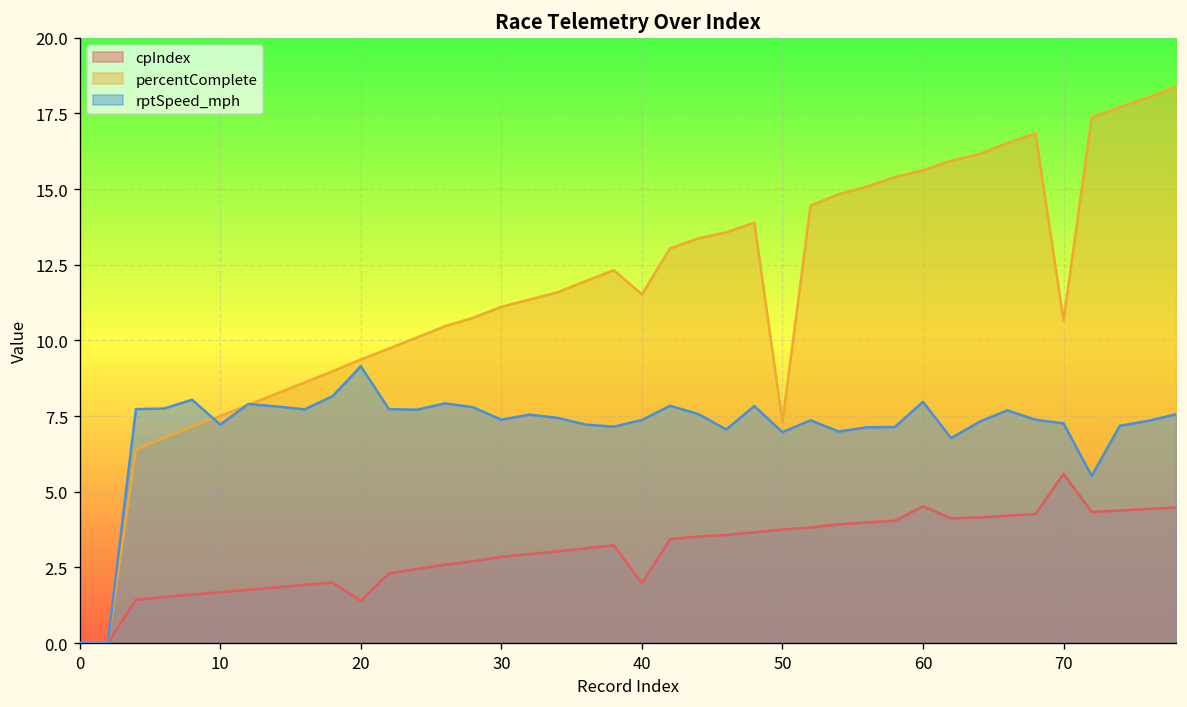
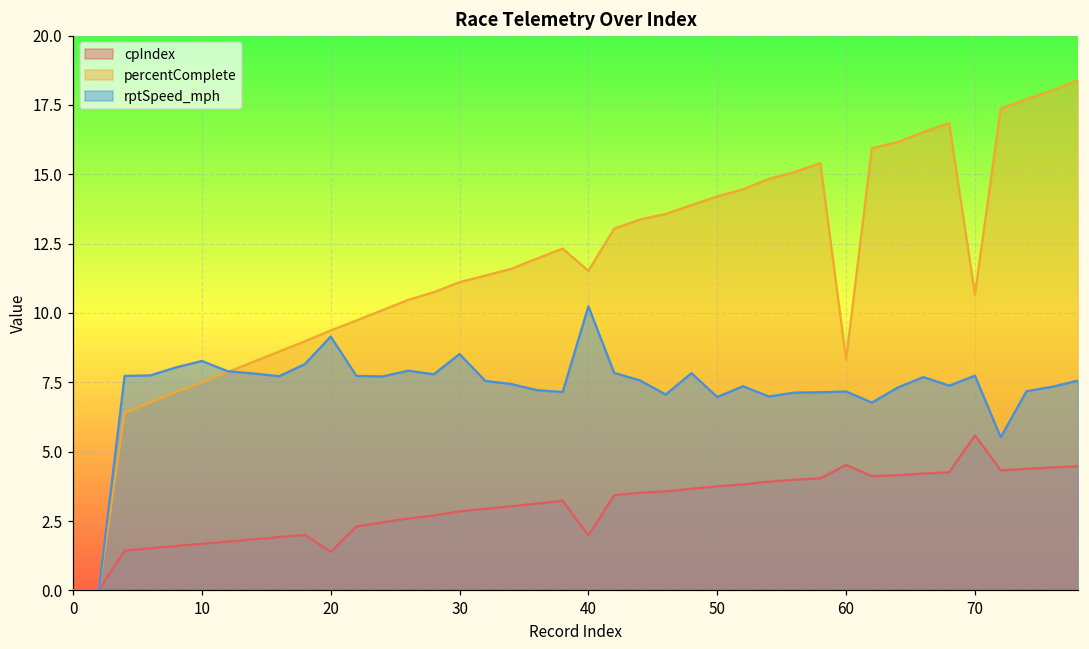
  {
    "cpIndex": {
      "10": 1.7,
      "20": 1.4,
      "30": 2.9,
      "40": 2.0,
      "50": 3.8,
      "60": 4.5,
      "70": 5.6
    },
    "percentComplete": {
      "10": 7.5,
      "20": 9.4,
      "30": 11.1,
      "40": 11.5,
-     "50": 7.3,
-     "60": 15.6,
+     "50": 14.2,
+     "60": 8.3,
      "70": 10.7
    },
    "rptSpeed_mph": {
-     "10": 7.2,
+     "10": 8.3,
      "20": 9.2,
-     "30": 7.4,
-     "40": 7.4,
+     "30": 8.5,
+     "40": 10.2,
      "50": 7.0,
-     "60": 8.0,
-     "70": 7.3
+     "60": 7.2,
+     "70": 7.7
    }
  }
